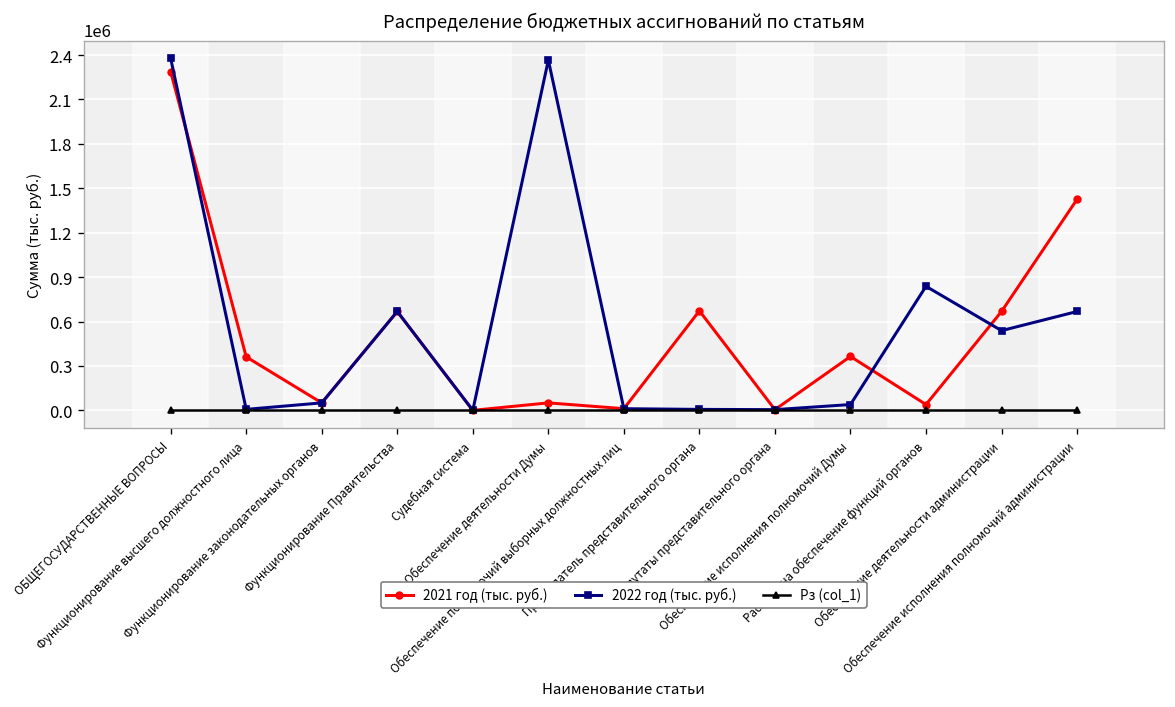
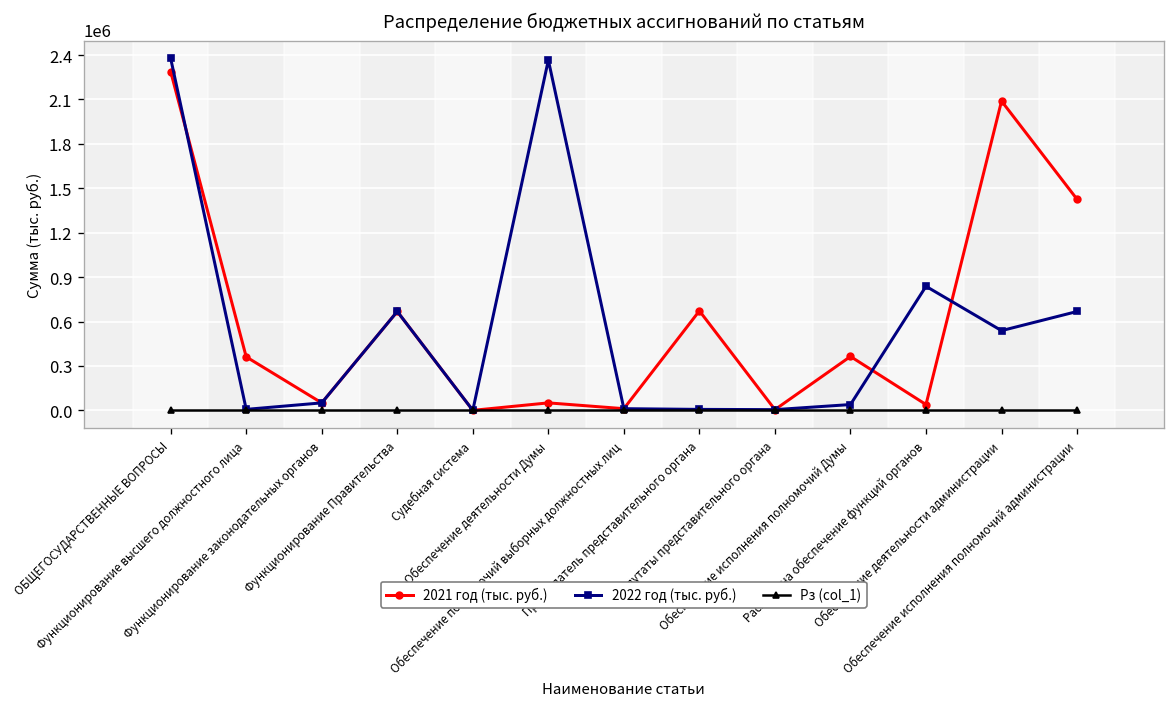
  {
    "2021 год (тыс. руб.)": {
      "ОБЩЕГОСУДАРСТВЕННЫЕ ВОПРОСЫ": 2290000,
      "Функционирование высшего должностного лица": 360000,
      "Обеспечение деятельности Думы": 50000,
      "Председатель представительного органа": 670000,
      "Обеспечение исполнения полномочий Думы": 360000,
      "Расходы на обеспечение функций органов": 40000,
-     "Обеспечение деятельности администрации": 670000,
+     "Обеспечение деятельности администрации": 2090000,
      "Обеспечение исполнения полномочий администрации": 1430000
    },
    "2022 год (тыс. руб.)": {
      "ОБЩЕГОСУДАРСТВЕННЫЕ ВОПРОСЫ": 2380000,
      "Обеспечение деятельности Думы": 2370000,
      "Обеспечение исполнения полномочий Думы": 40000,
      "Расходы на обеспечение функций органов": 840000,
      "Обеспечение деятельности администрации": 540000,
      "Обеспечение исполнения полномочий администрации": 670000
    },
    "Рз (col_1)": {
      "ОБЩЕГОСУДАРСТВЕННЫЕ ВОПРОСЫ": 0,
      "Функционирование законодательных органов": 0,
      "Функционирование Правительства": 0,
      "Обеспечение деятельности Думы": 0,
      "Обеспечение исполнения полномочий Думы": 0,
      "Расходы на обеспечение функций органов": 0,
      "Обеспечение деятельности администрации": 0,
      "Обеспечение исполнения полномочий администрации": 0
    }
  }
